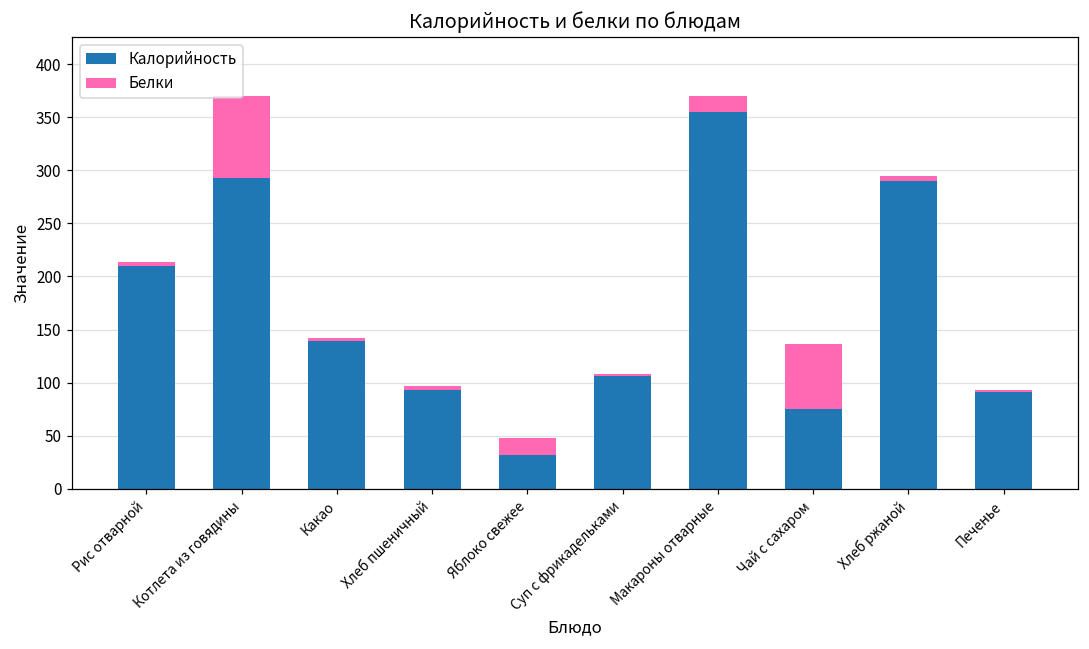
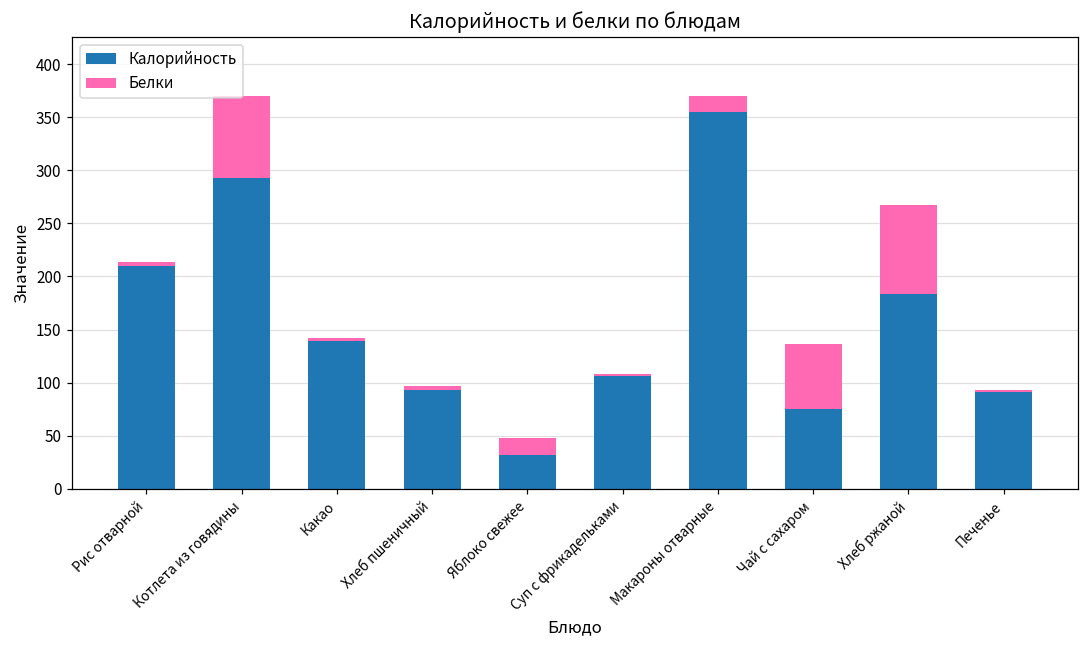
  {
    "Калорийность": {
      "Рис отварной": 210,
      "Котлета из говядины": 290,
      "Какао": 140,
      "Хлеб пшеничный": 90,
      "Яблоко свежее": 30,
      "Суп с фрикадельками": 110,
      "Макароны отварные": 360,
      "Чай с сахаром": 70,
-     "Хлеб ржаной": 290,
+     "Хлеб ржаной": 180,
      "Печенье": 90
    },
    "Белки": {
      "Рис отварной": 0,
      "Котлета из говядины": 80,
      "Какао": 0,
      "Хлеб пшеничный": 0,
      "Яблоко свежее": 20,
      "Макароны отварные": 10,
      "Чай с сахаром": 60,
-     "Хлеб ржаной": 0
+     "Хлеб ржаной": 80
    }
  }
